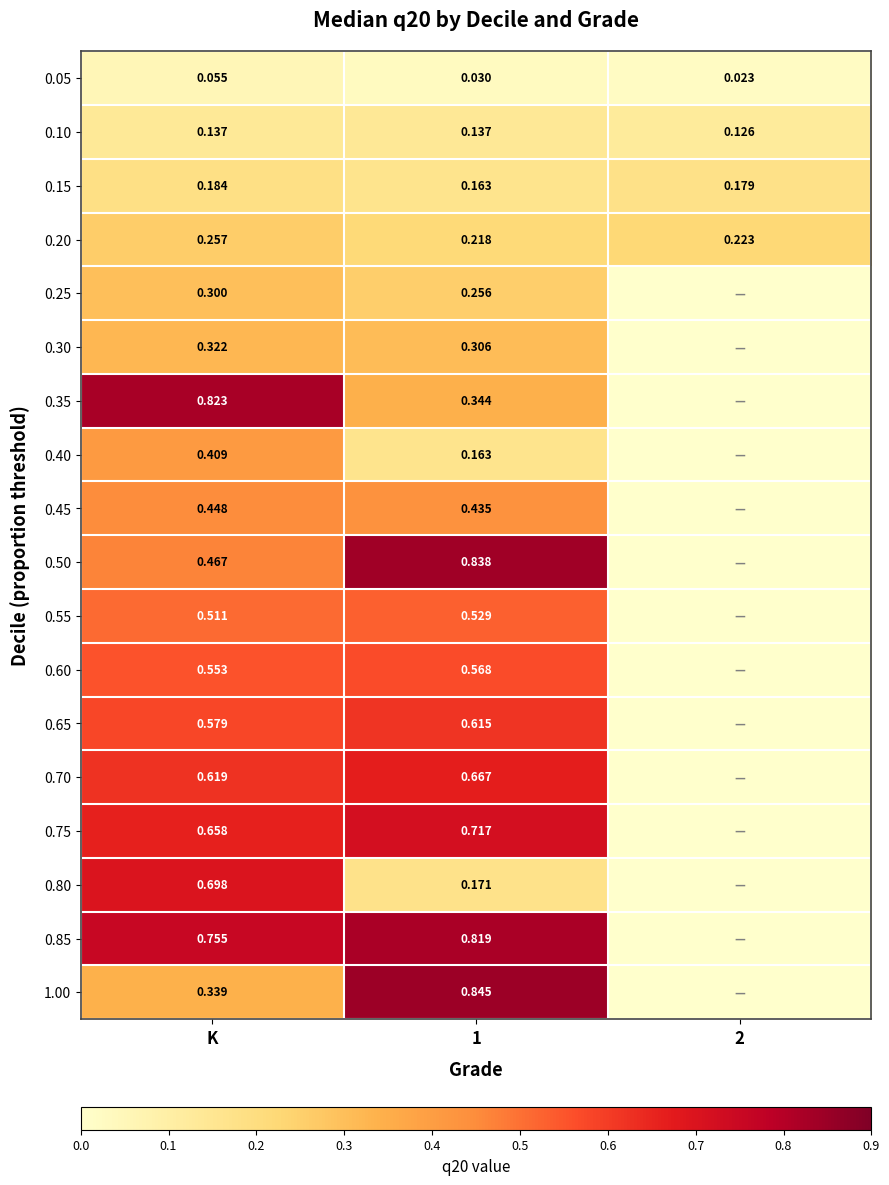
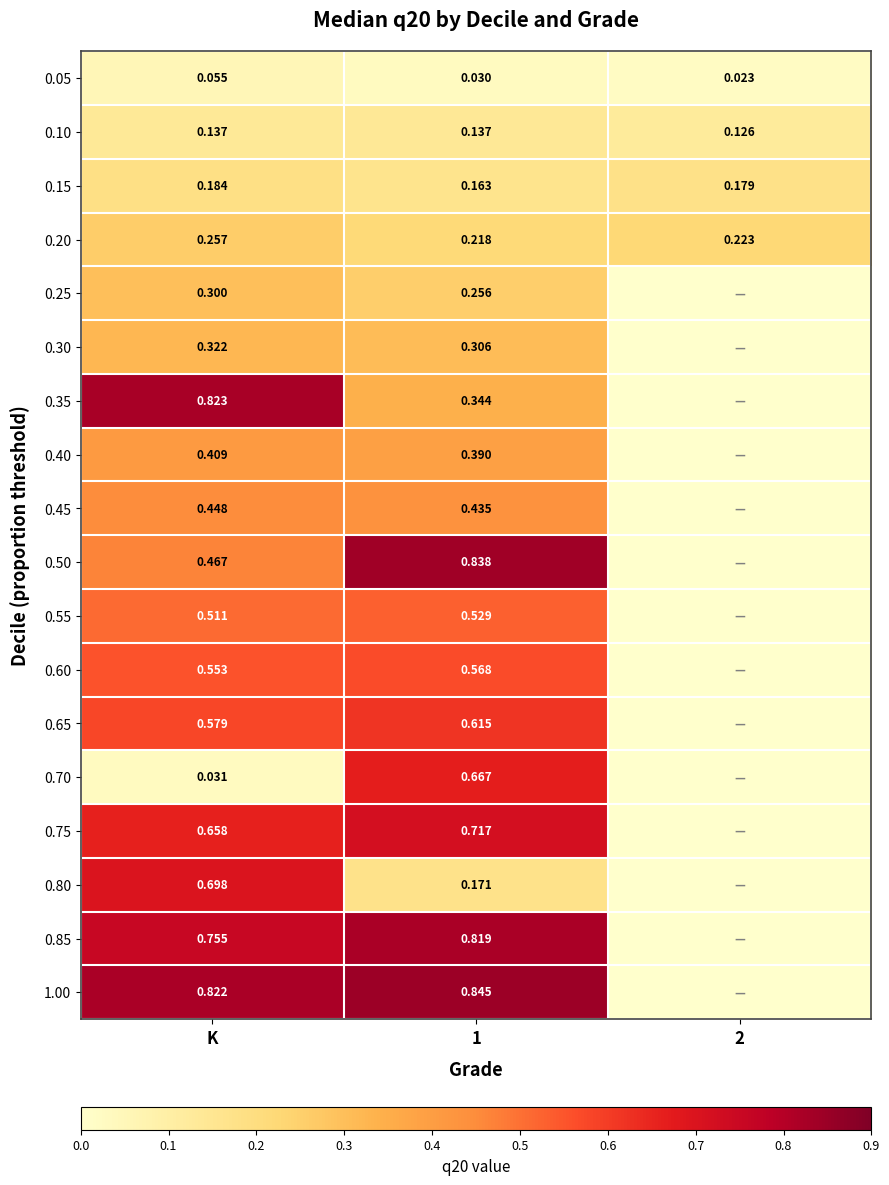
  {
    "0.05": {
      "K": 0.055,
      "1": 0.030,
      "2": 0.023
    },
    "0.10": {
      "K": 0.137,
      "1": 0.137,
      "2": 0.126
    },
    "0.15": {
      "K": 0.184,
      "1": 0.163,
      "2": 0.179
    },
    "0.20": {
      "K": 0.257,
      "1": 0.218,
      "2": 0.223
    },
    "0.25": {
      "K": 0.300,
      "1": 0.256
    },
    "0.30": {
      "K": 0.322,
      "1": 0.306
    },
    "0.35": {
      "K": 0.823,
      "1": 0.344
    },
    "0.40": {
      "K": 0.409,
-     "1": 0.163
+     "1": 0.390
    },
    "0.45": {
      "K": 0.448,
      "1": 0.435
    },
    "0.50": {
      "K": 0.467,
      "1": 0.838
    },
    "0.55": {
      "K": 0.511,
      "1": 0.529
    },
    "0.60": {
      "K": 0.553,
      "1": 0.568
    },
    "0.65": {
      "K": 0.579,
      "1": 0.615
    },
    "0.70": {
-     "K": 0.619,
+     "K": 0.031,
      "1": 0.667
    },
    "0.75": {
      "K": 0.658,
      "1": 0.717
    },
    "0.80": {
      "K": 0.698,
      "1": 0.171
    },
    "0.85": {
      "K": 0.755,
      "1": 0.819
    },
    "1.00": {
-     "K": 0.339,
+     "K": 0.822,
      "1": 0.845
    }
  }
